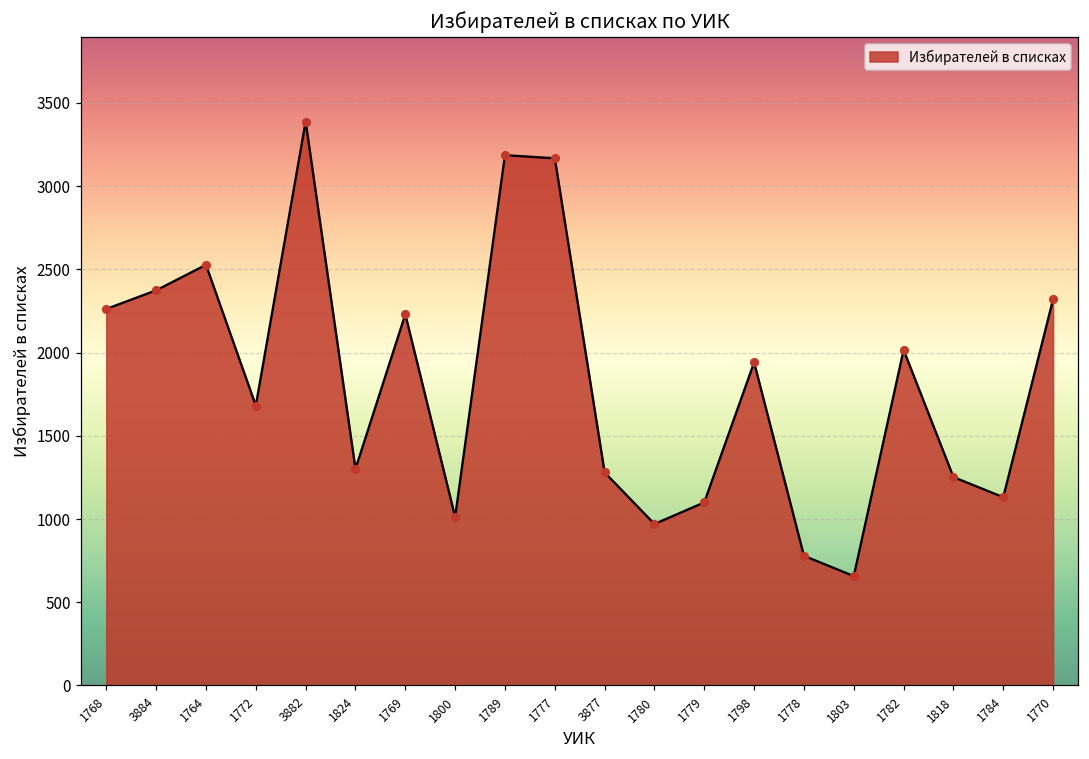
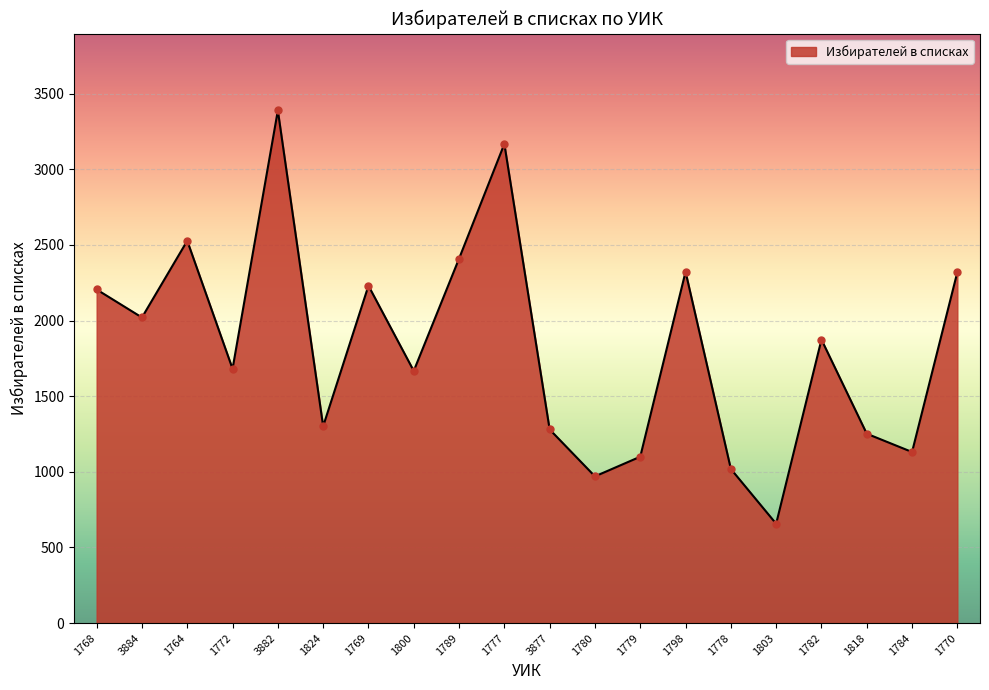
  {
-   "1768": 2260,
-   "3884": 2370,
+   "1768": 2210,
+   "3884": 2020,
    "1764": 2530,
    "1772": 1680,
    "3882": 3390,
    "1824": 1300,
    "1769": 2230,
-   "1800": 1010,
-   "1789": 3190,
+   "1800": 1670,
+   "1789": 2410,
    "1777": 3170,
    "3877": 1280,
    "1780": 970,
    "1779": 1100,
-   "1798": 1940,
-   "1778": 780,
+   "1798": 2320,
+   "1778": 1020,
    "1803": 660,
-   "1782": 2020,
+   "1782": 1870,
    "1818": 1250,
    "1784": 1130,
    "1770": 2320
  }
